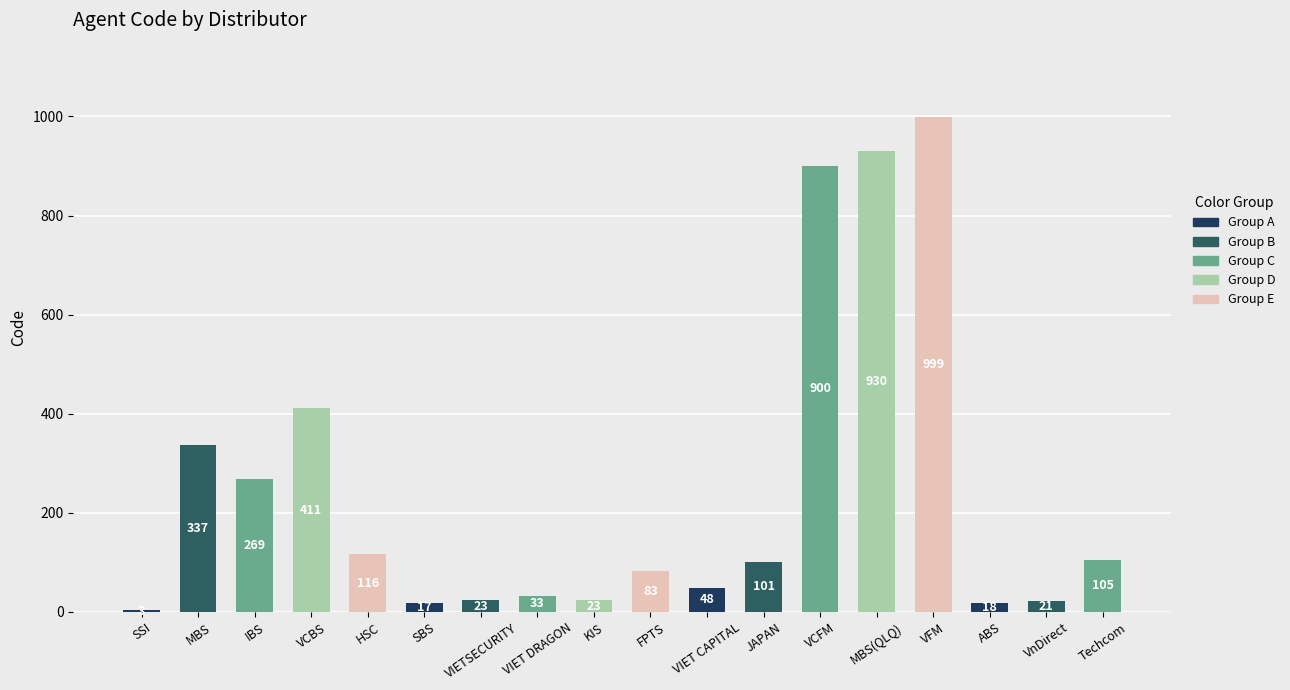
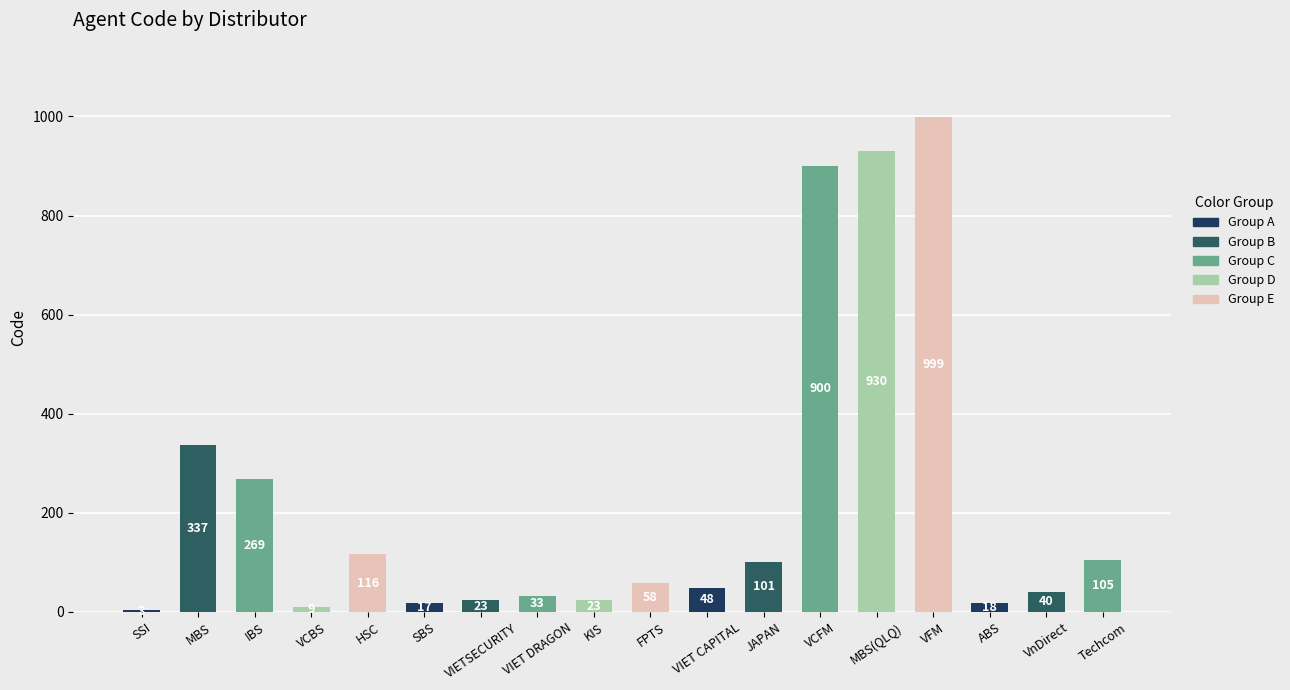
  {
    "MBS": 337,
    "IBS": 269,
-   "VCBS": 410,
+   "VCBS": 10,
    "HSC": 116,
    "SBS": 17,
    "VIETSECURITY": 23,
    "VIET DRAGON": 33,
    "KIS": 23,
-   "FPTS": 83,
+   "FPTS": 58,
    "VIET CAPITAL": 48,
    "JAPAN": 101,
    "VCFM": 900,
    "MBS(QLQ)": 930,
    "VFM": 999,
    "ABS": 18,
-   "VnDirect": 21,
+   "VnDirect": 40,
    "Techcom": 105
  }
